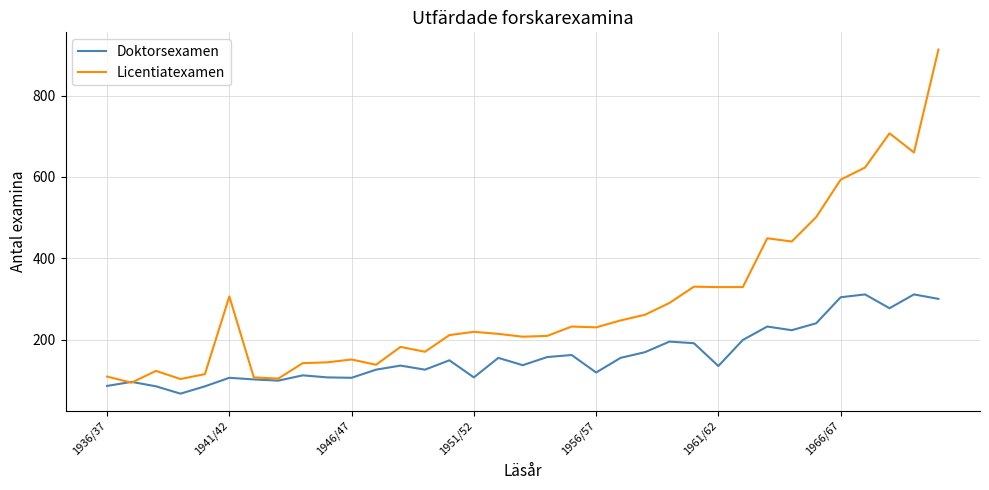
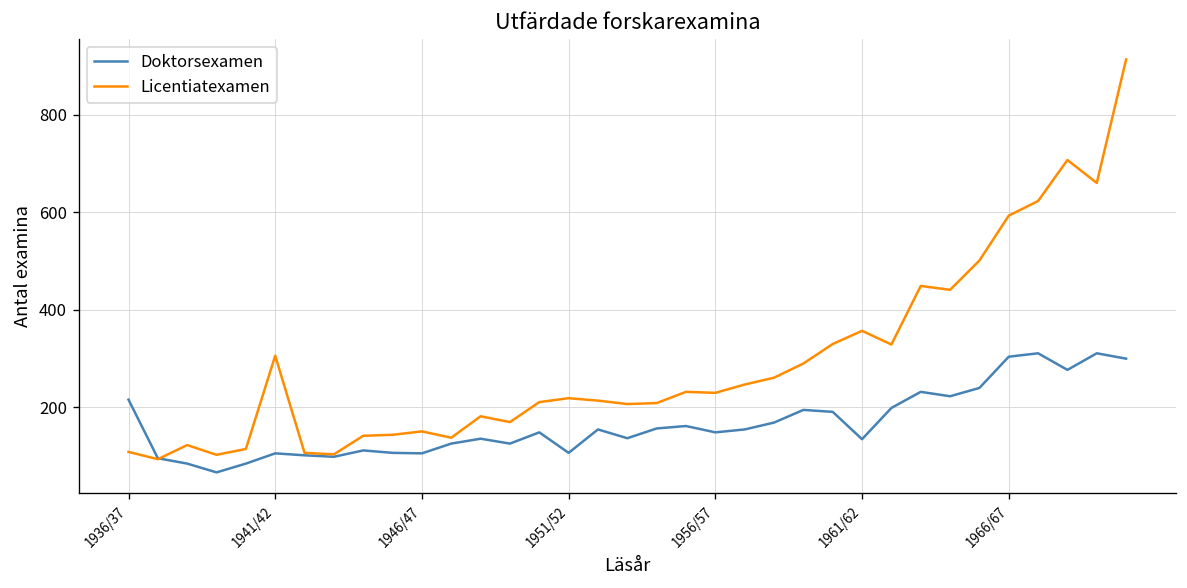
  {
    "Doktorsexamen": {
-     "1936/37": 90,
+     "1936/37": 220,
      "1941/42": 110,
      "1946/47": 110,
      "1951/52": 110,
-     "1956/57": 120,
+     "1956/57": 150,
      "1961/62": 140,
      "1966/67": 300
    },
    "Licentiatexamen": {
      "1936/37": 110,
      "1941/42": 310,
      "1946/47": 150,
      "1951/52": 220,
      "1956/57": 230,
-     "1961/62": 330,
+     "1961/62": 360,
      "1966/67": 590
    }
  }
